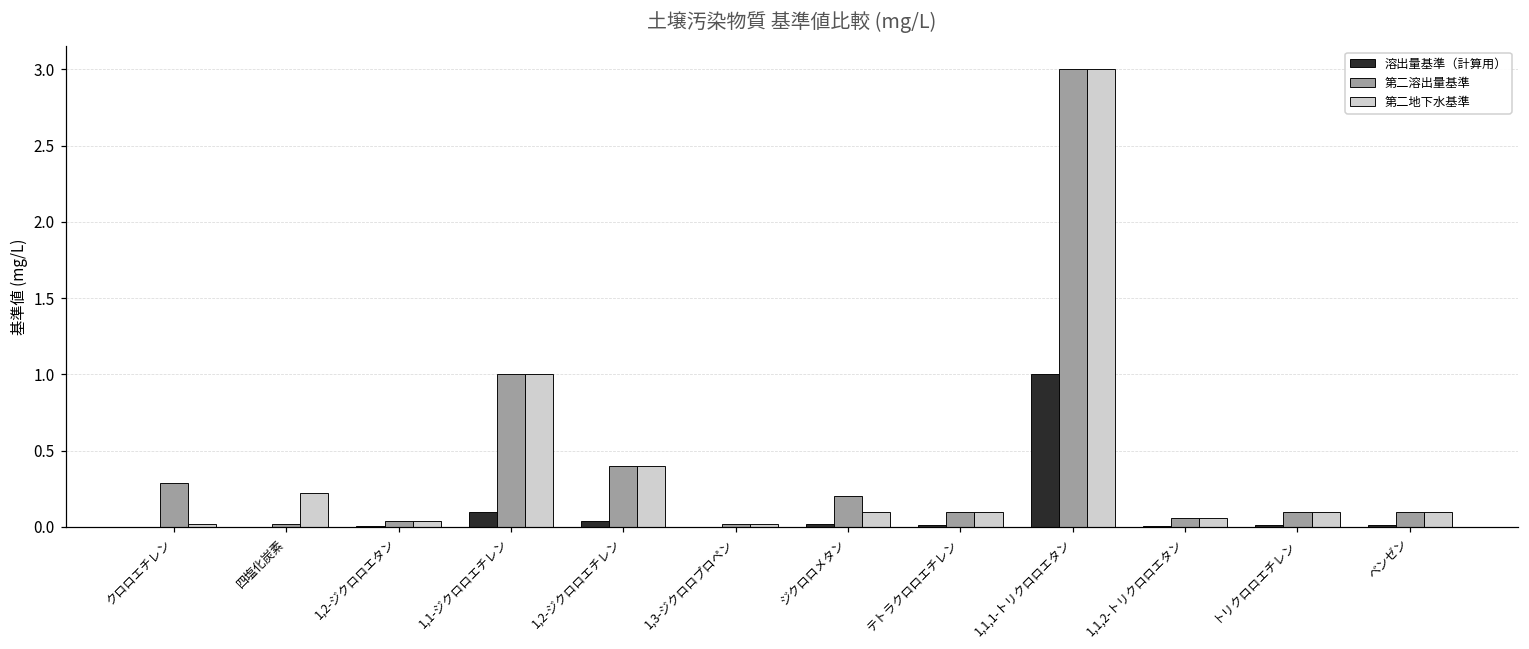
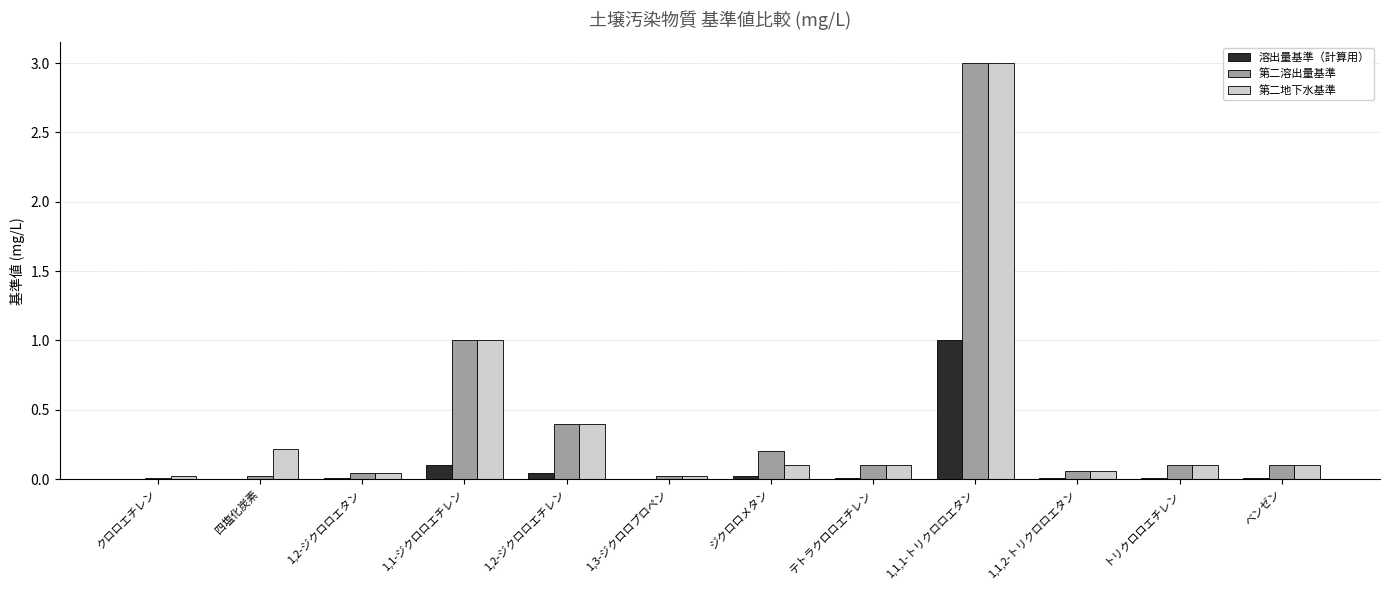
  {
    "溶出量基準（計算用）": {
      "1,1-ジクロロエチレン": 0.10,
      "1,2-ジクロロエチレン": 0.04,
      "ジクロロメタン": 0.02,
      "1,1,1-トリクロロエタン": 1.00
    },
    "第二溶出量基準": {
-     "クロロエチレン": 0.29,
+     "クロロエチレン": 0.01,
      "四塩化炭素": 0.02,
      "1,2-ジクロロエタン": 0.04,
      "1,1-ジクロロエチレン": 1.00,
      "1,2-ジクロロエチレン": 0.40,
      "1,3-ジクロロプロペン": 0.02,
      "ジクロロメタン": 0.20,
      "テトラクロロエチレン": 0.10,
      "1,1,1-トリクロロエタン": 3.00,
      "1,1,2-トリクロロエタン": 0.06,
      "トリクロロエチレン": 0.10,
      "ベンゼン": 0.10
    },
    "第二地下水基準": {
      "クロロエチレン": 0.02,
      "四塩化炭素": 0.22,
      "1,2-ジクロロエタン": 0.04,
      "1,1-ジクロロエチレン": 1.00,
      "1,2-ジクロロエチレン": 0.40,
      "1,3-ジクロロプロペン": 0.02,
      "ジクロロメタン": 0.10,
      "テトラクロロエチレン": 0.10,
      "1,1,1-トリクロロエタン": 3.00,
      "1,1,2-トリクロロエタン": 0.06,
      "トリクロロエチレン": 0.10,
      "ベンゼン": 0.10
    }
  }
